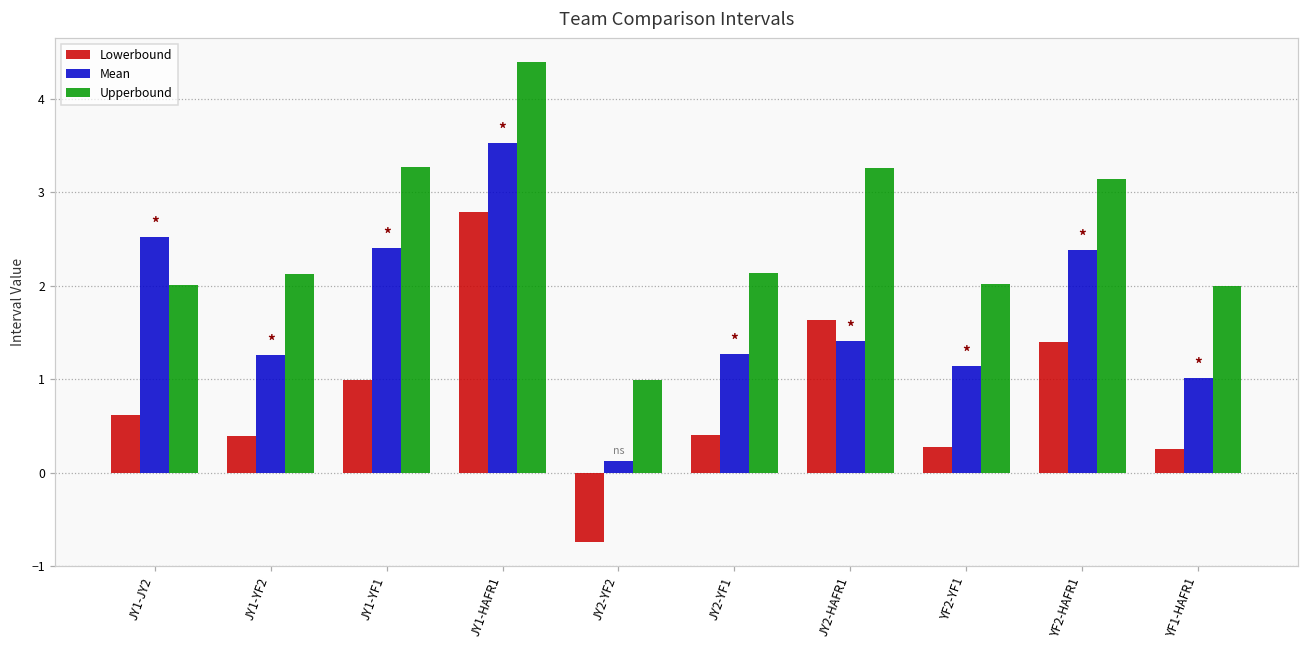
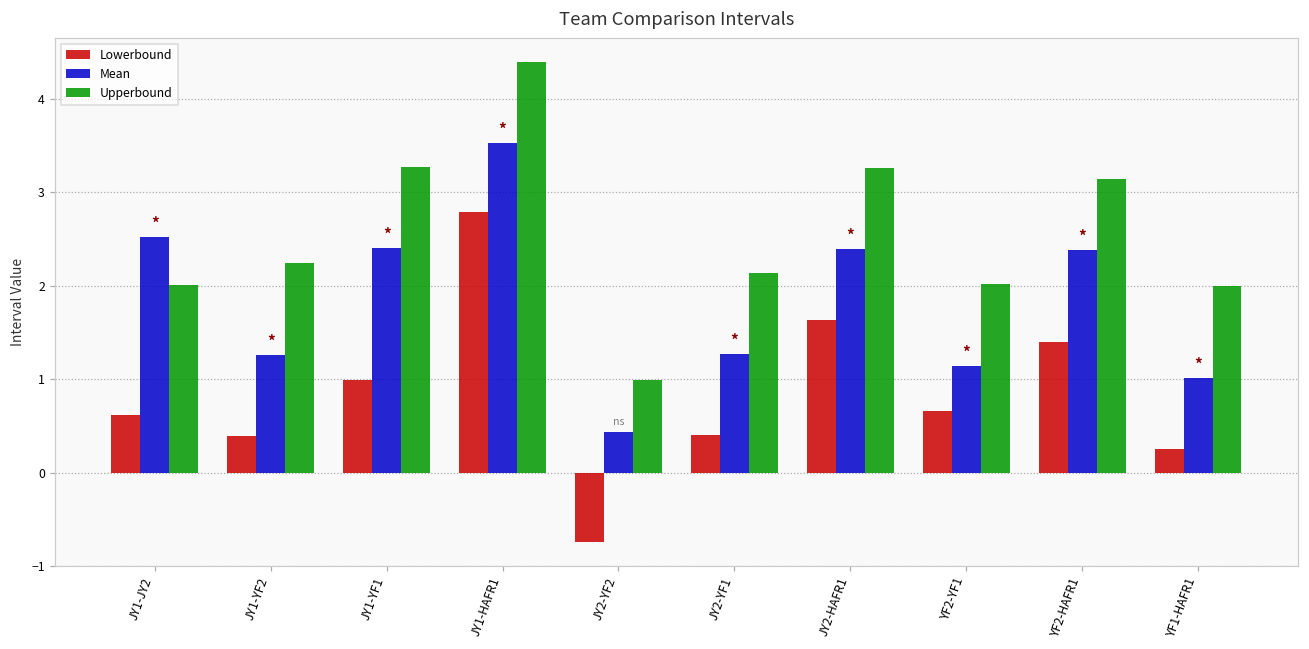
  {
    "Lowerbound": {
      "JY1-JY2": 0.6,
      "JY1-YF2": 0.4,
      "JY1-YF1": 1.0,
      "JY1-HAFR1": 2.8,
      "JY2-YF2": -0.7,
      "JY2-YF1": 0.4,
      "JY2-HAFR1": 1.6,
-     "YF2-YF1": 0.3,
+     "YF2-YF1": 0.7,
      "YF2-HAFR1": 1.4,
      "YF1-HAFR1": 0.3
    },
    "Mean": {
      "JY1-JY2": 2.5,
      "JY1-YF2": 1.3,
      "JY1-YF1": 2.4,
      "JY1-HAFR1": 3.5,
-     "JY2-YF2": 0.1,
+     "JY2-YF2": 0.4,
      "JY2-YF1": 1.3,
-     "JY2-HAFR1": 1.4,
+     "JY2-HAFR1": 2.4,
      "YF2-YF1": 1.1,
      "YF2-HAFR1": 2.4,
      "YF1-HAFR1": 1.0
    },
    "Upperbound": {
      "JY1-JY2": 2.0,
-     "JY1-YF2": 2.1,
+     "JY1-YF2": 2.2,
      "JY1-YF1": 3.3,
      "JY1-HAFR1": 4.4,
      "JY2-YF2": 1.0,
      "JY2-YF1": 2.1,
      "JY2-HAFR1": 3.3,
      "YF2-YF1": 2.0,
      "YF2-HAFR1": 3.1,
      "YF1-HAFR1": 2.0
    }
  }
